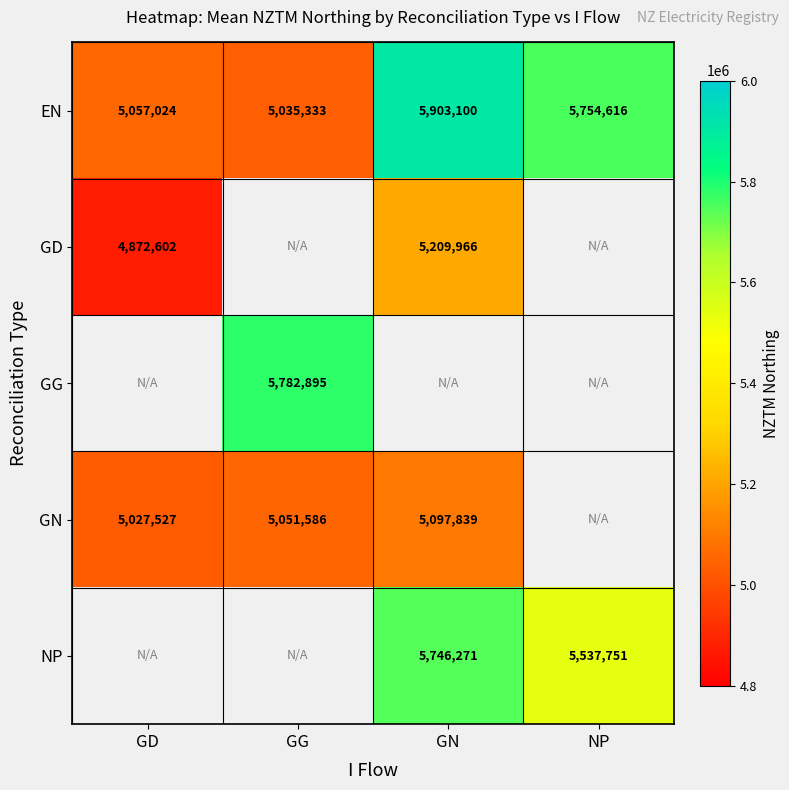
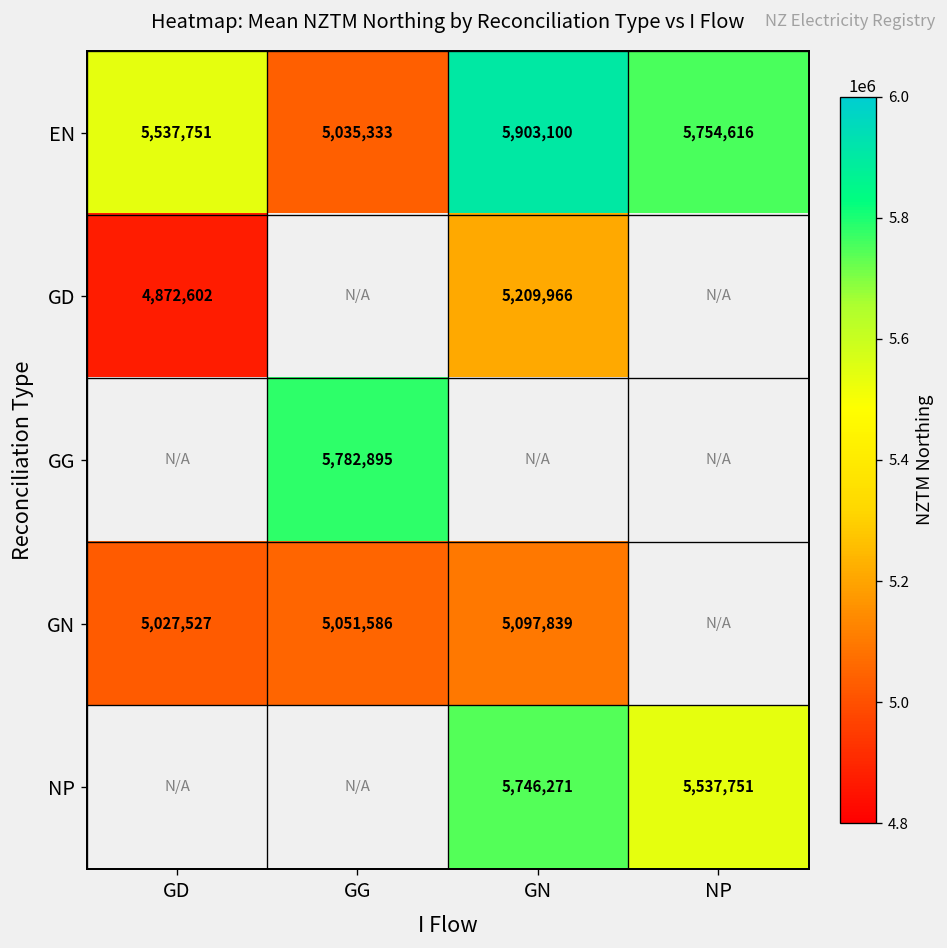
  {
    "EN": {
-     "GD": "5,057,024",
+     "GD": "5,537,751",
      "GG": "5,035,333",
      "GN": "5,903,100",
      "NP": "5,754,616"
    },
    "GD": {
      "GD": "4,872,602",
      "GN": "5,209,966"
    },
    "GG": {
      "GG": "5,782,895"
    },
    "GN": {
      "GD": "5,027,527",
      "GG": "5,051,586",
      "GN": "5,097,839"
    },
    "NP": {
      "GN": "5,746,271",
      "NP": "5,537,751"
    }
  }
